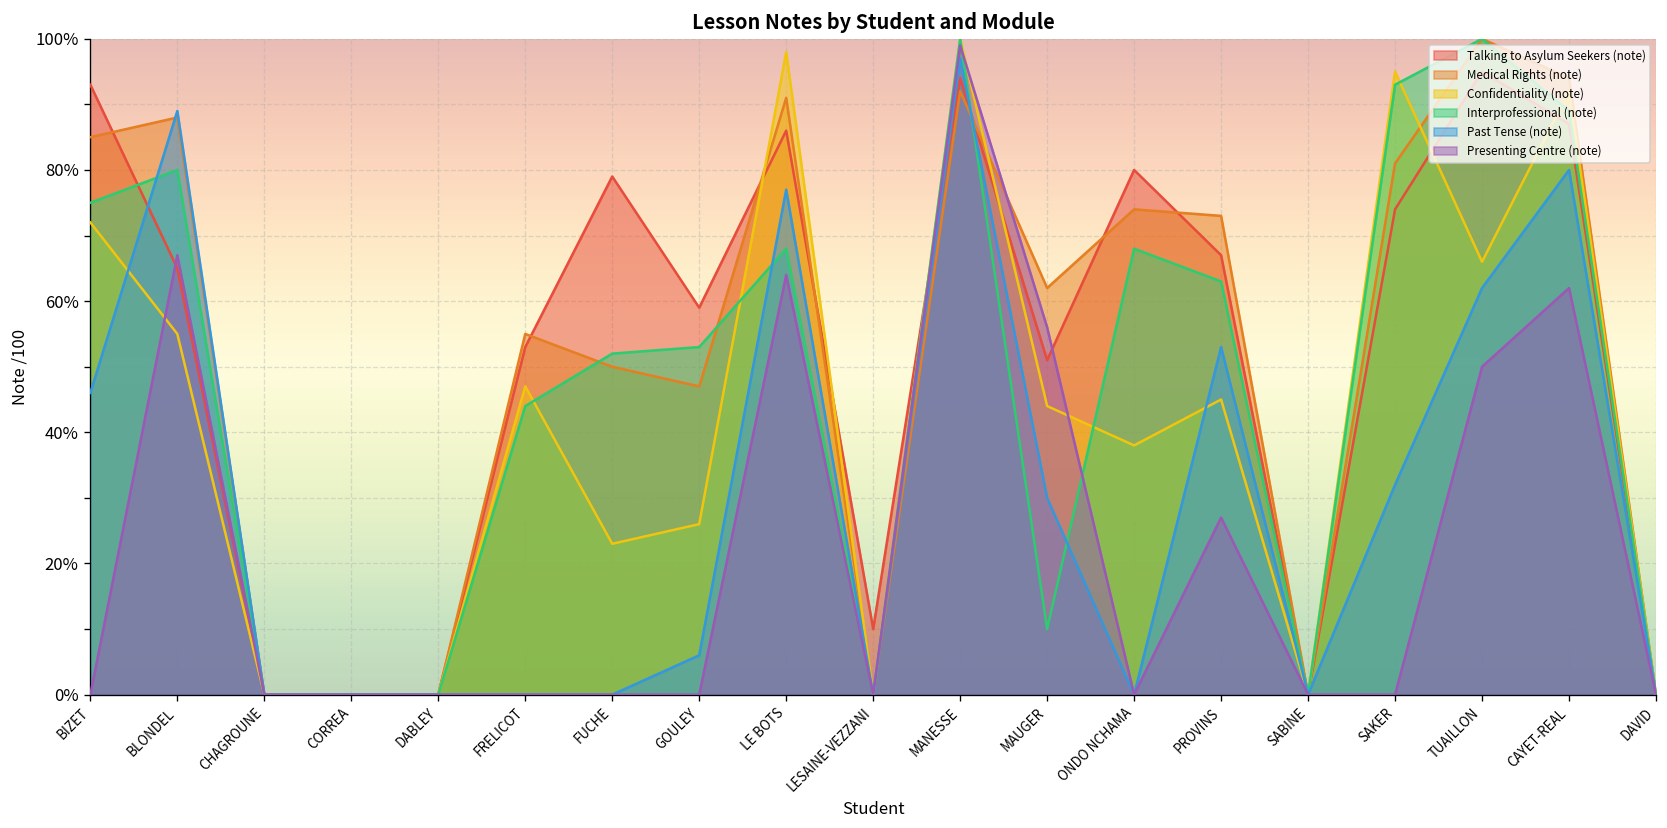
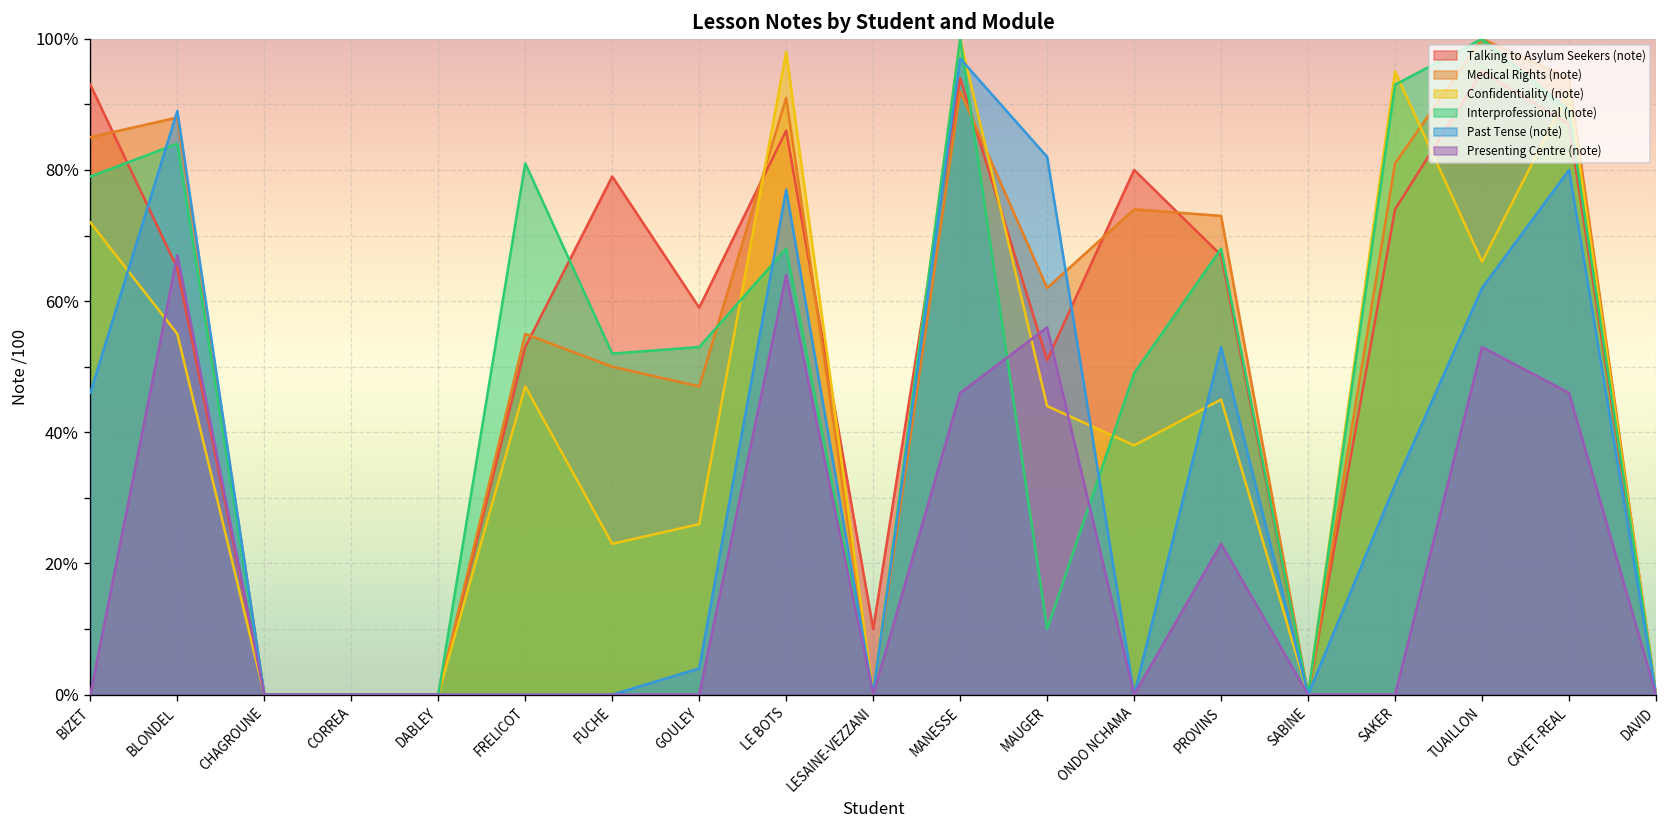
  {
    "Interprofessional (note)": {
-     "BIZET": "75%",
-     "BLONDEL": "80%",
-     "FRELICOT": "44%",
+     "BIZET": "79%",
+     "BLONDEL": "84%",
+     "FRELICOT": "81%",
      "FUCHE": "52%",
      "GOULEY": "53%",
      "LE BOTS": "68%",
      "MAUGER": "10%",
-     "ONDO NCHAMA": "68%",
-     "PROVINS": "63%",
+     "ONDO NCHAMA": "49%",
+     "PROVINS": "68%",
      "SAKER": "93%"
    },
    "Past Tense (note)": {
      "BIZET": "46%",
      "BLONDEL": "89%",
-     "GOULEY": "6%",
+     "GOULEY": "4%",
      "LE BOTS": "77%",
      "MANESSE": "97%",
-     "MAUGER": "30%",
+     "MAUGER": "82%",
      "PROVINS": "53%",
      "SAKER": "32%",
      "TUAILLON": "62%",
      "CAYET-REAL": "80%"
    },
    "Presenting Centre (note)": {
      "BIZET": "0%",
      "BLONDEL": "67%",
      "GOULEY": "0%",
      "LE BOTS": "64%",
-     "MANESSE": "99%",
+     "MANESSE": "46%",
      "MAUGER": "56%",
-     "PROVINS": "27%",
+     "PROVINS": "23%",
      "SAKER": "0%",
-     "TUAILLON": "50%",
-     "CAYET-REAL": "62%"
+     "TUAILLON": "53%",
+     "CAYET-REAL": "46%"
    }
  }
